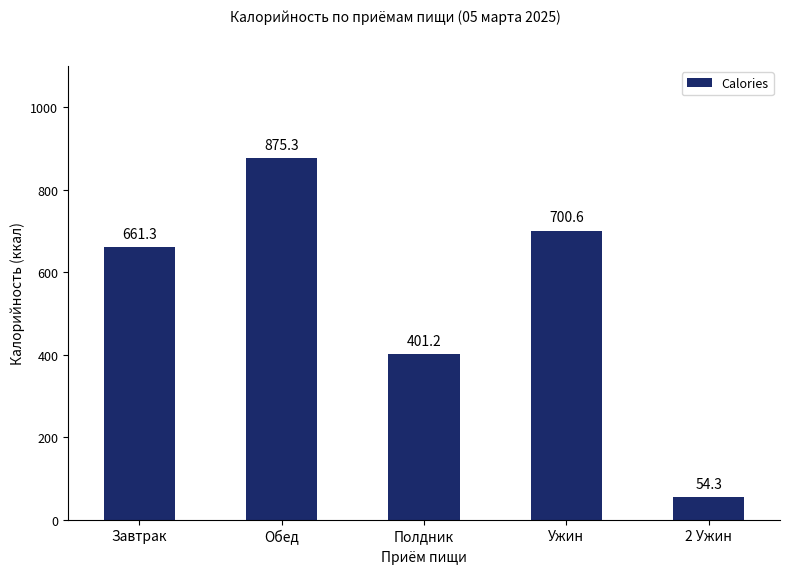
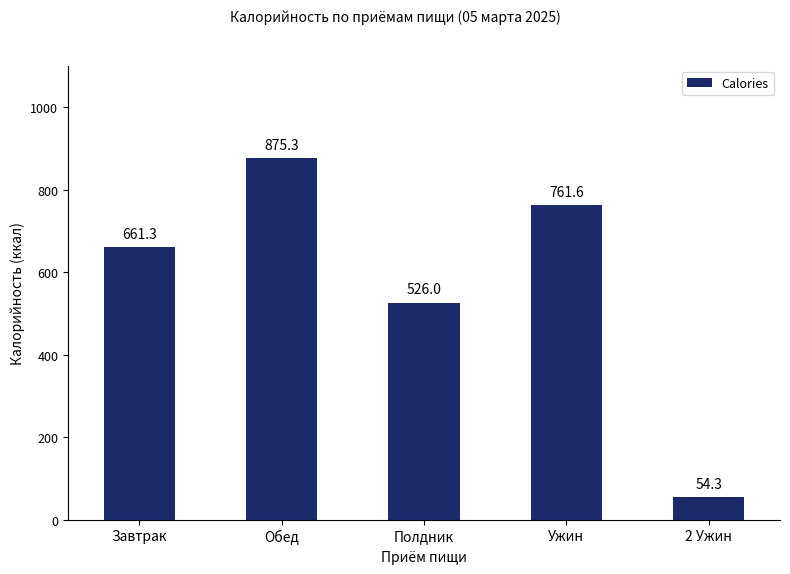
  {
    "Завтрак": 661.3,
    "Обед": 875.3,
-   "Полдник": 401.2,
-   "Ужин": 700.6,
+   "Полдник": 526.0,
+   "Ужин": 761.6,
    "2 Ужин": 54.3
  }
